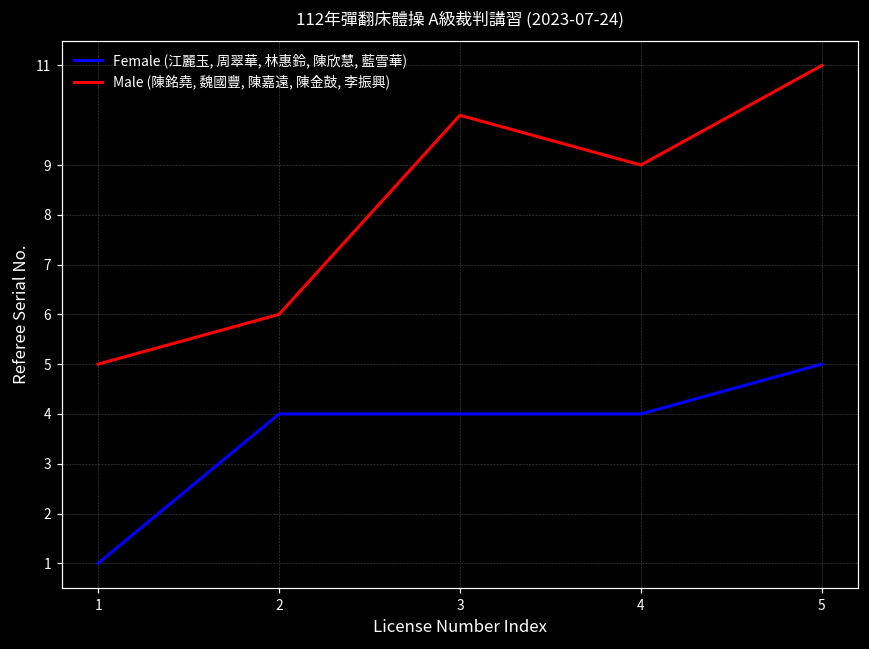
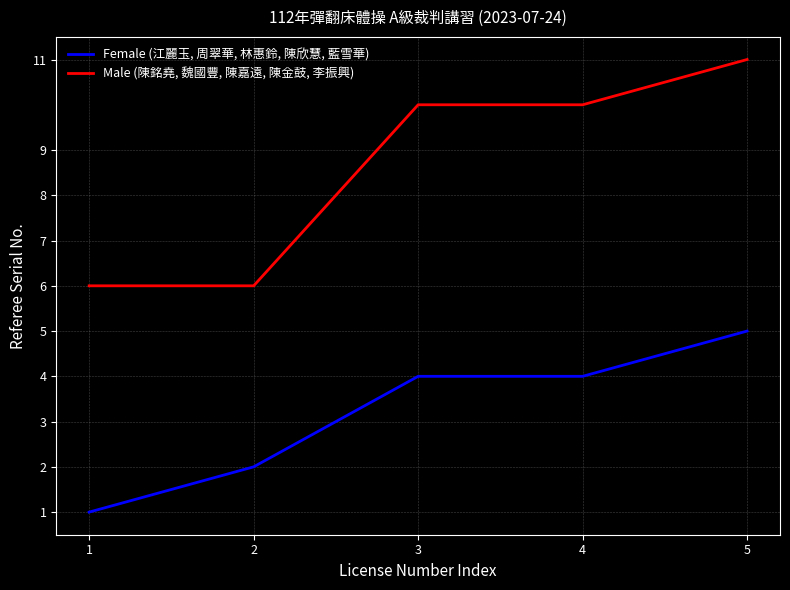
  {
    "Female (江麗玉, 周翠華, 林惠鈴, 陳欣慧, 藍雪華)": {
      "1": 1,
-     "2": 4,
+     "2": 2,
      "3": 4,
      "4": 4,
      "5": 5
    },
    "Male (陳銘堯, 魏國豐, 陳嘉遠, 陳金鼓, 李振興)": {
-     "1": 5,
+     "1": 6,
      "2": 6,
      "3": 10,
-     "4": 9,
+     "4": 10,
      "5": 11
    }
  }
